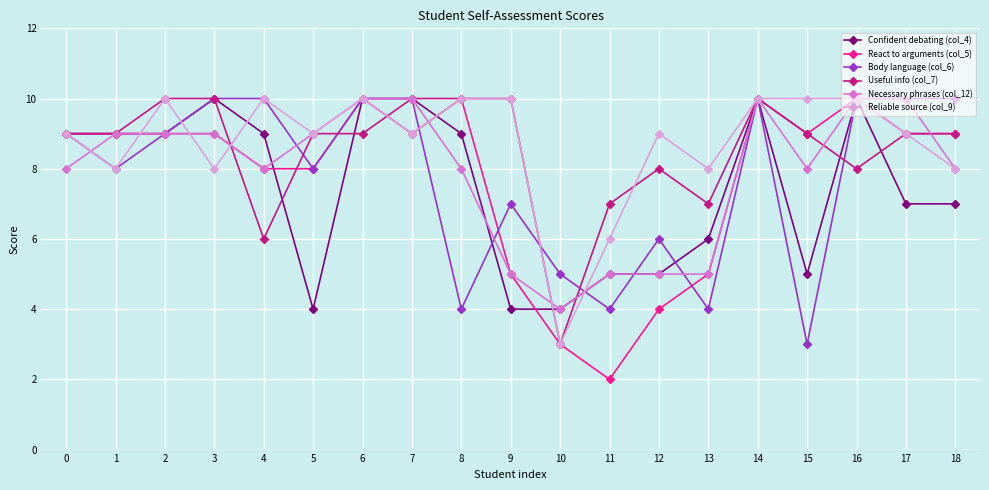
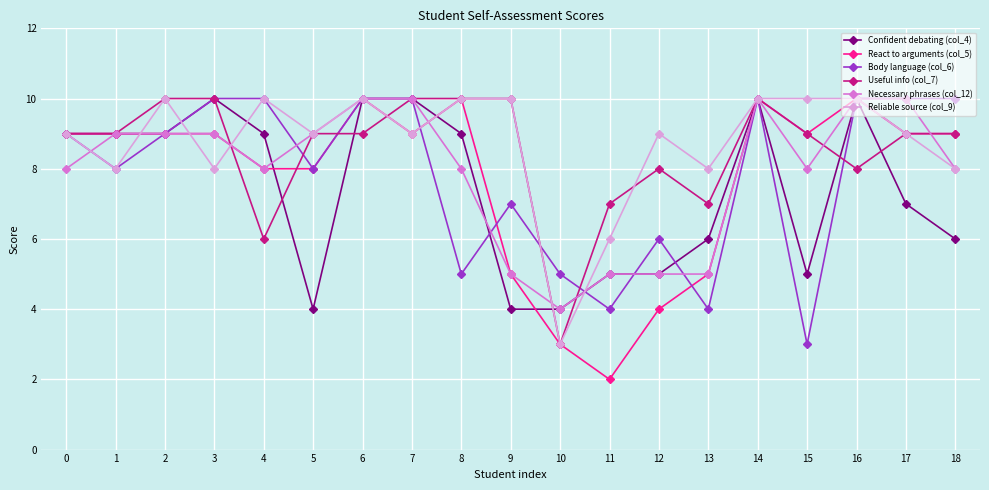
  {
    "Confident debating (col_4)": {
      "4": 9,
      "5": 4,
      "8": 9,
      "9": 4,
      "13": 6,
      "15": 5,
      "17": 7,
-     "18": 7
+     "18": 6
    },
    "Body language (col_6)": {
-     "8": 4,
+     "8": 5,
      "9": 7,
      "10": 5,
      "11": 4,
      "12": 6,
      "13": 4,
      "15": 3
    }
  }
